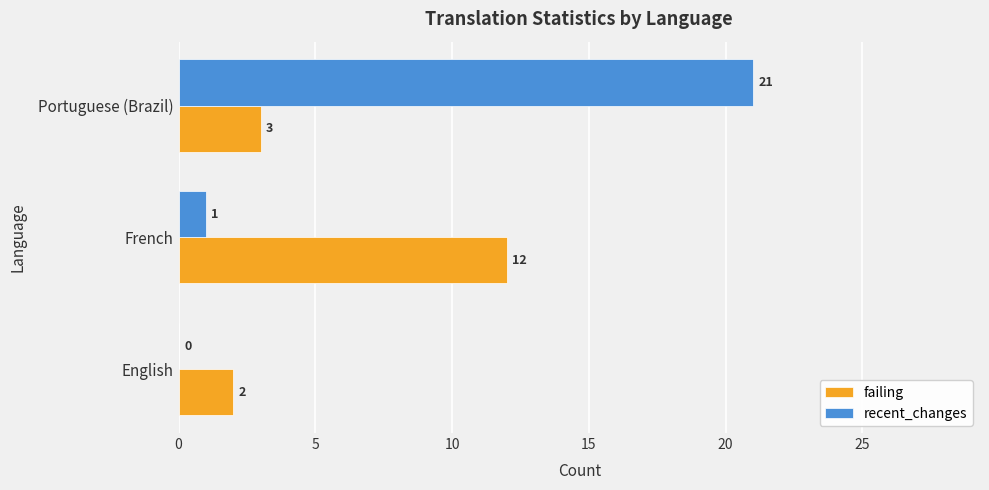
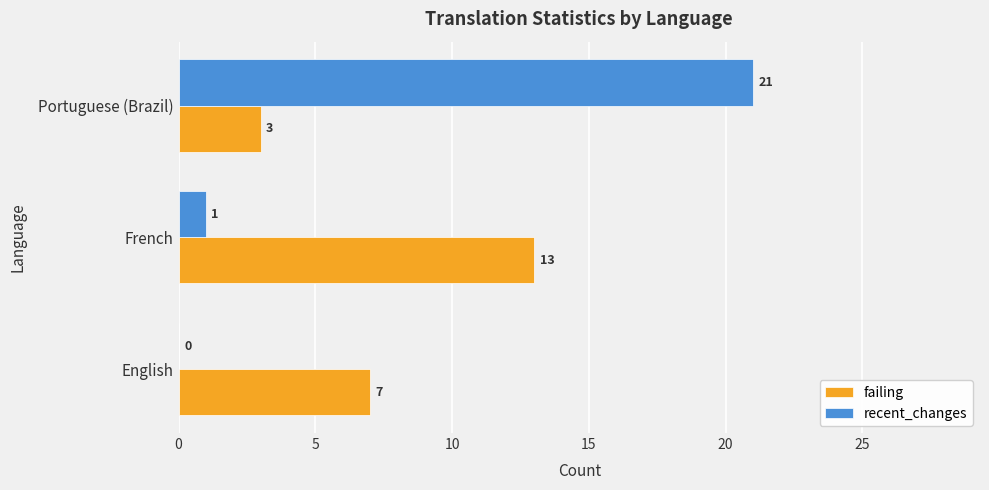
  {
    "failing": {
      "Portuguese (Brazil)": 3,
-     "French": 12,
-     "English": 2
+     "French": 13,
+     "English": 7
    },
    "recent_changes": {
      "Portuguese (Brazil)": 21,
      "French": 1,
      "English": 0
    }
  }
